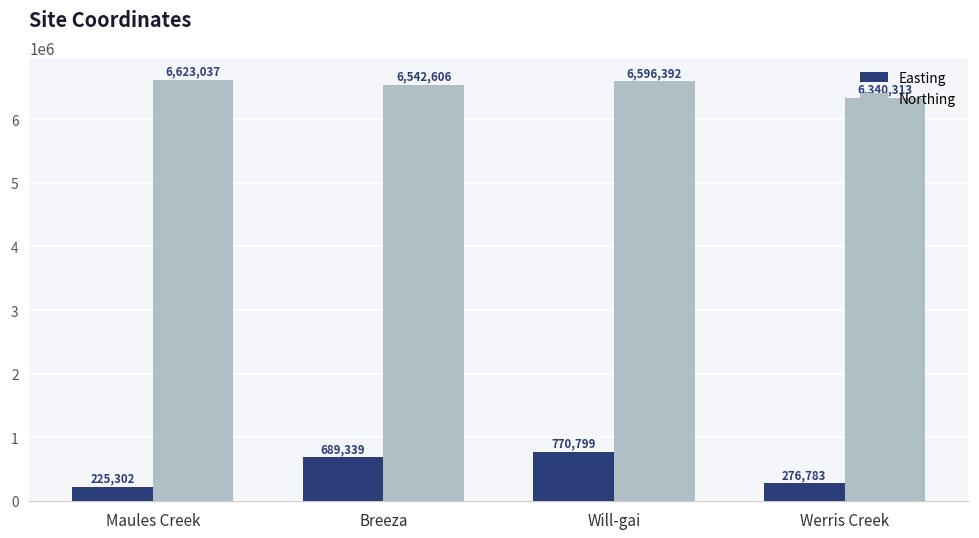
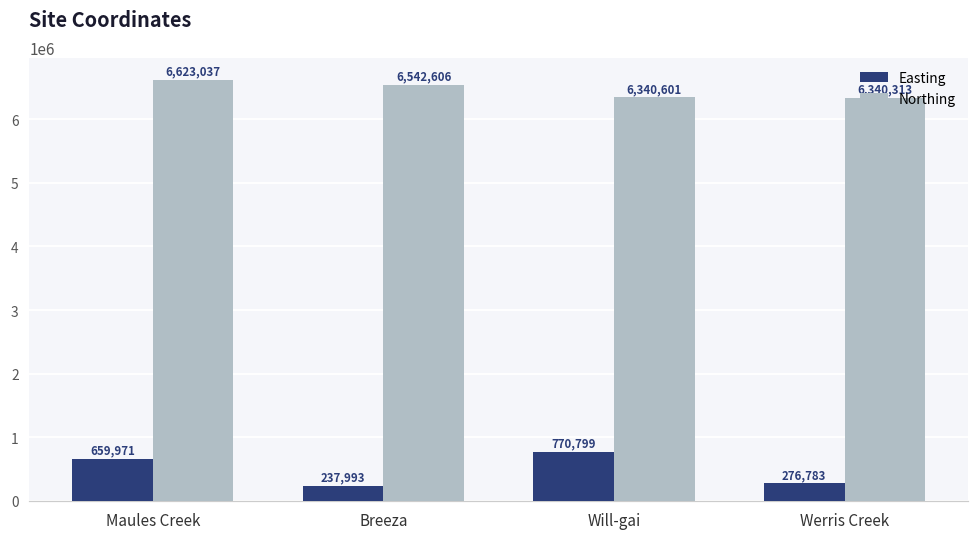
  {
    "Easting": {
-     "Maules Creek": "225,302",
-     "Breeza": "689,339",
+     "Maules Creek": "659,971",
+     "Breeza": "237,993",
      "Will-gai": "770,799",
      "Werris Creek": "276,783"
    },
    "Northing": {
      "Maules Creek": "6,623,037",
      "Breeza": "6,542,606",
-     "Will-gai": "6,596,392",
+     "Will-gai": "6,340,601",
      "Werris Creek": "6,340,313"
    }
  }
